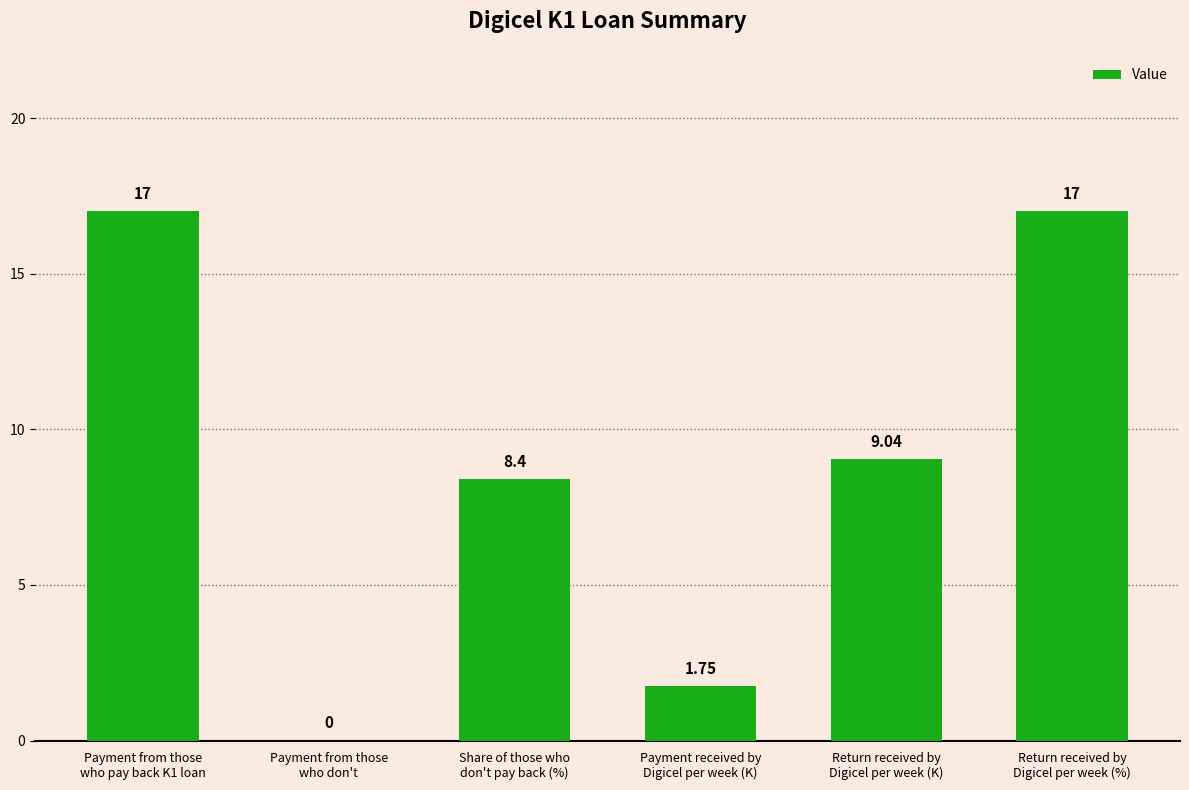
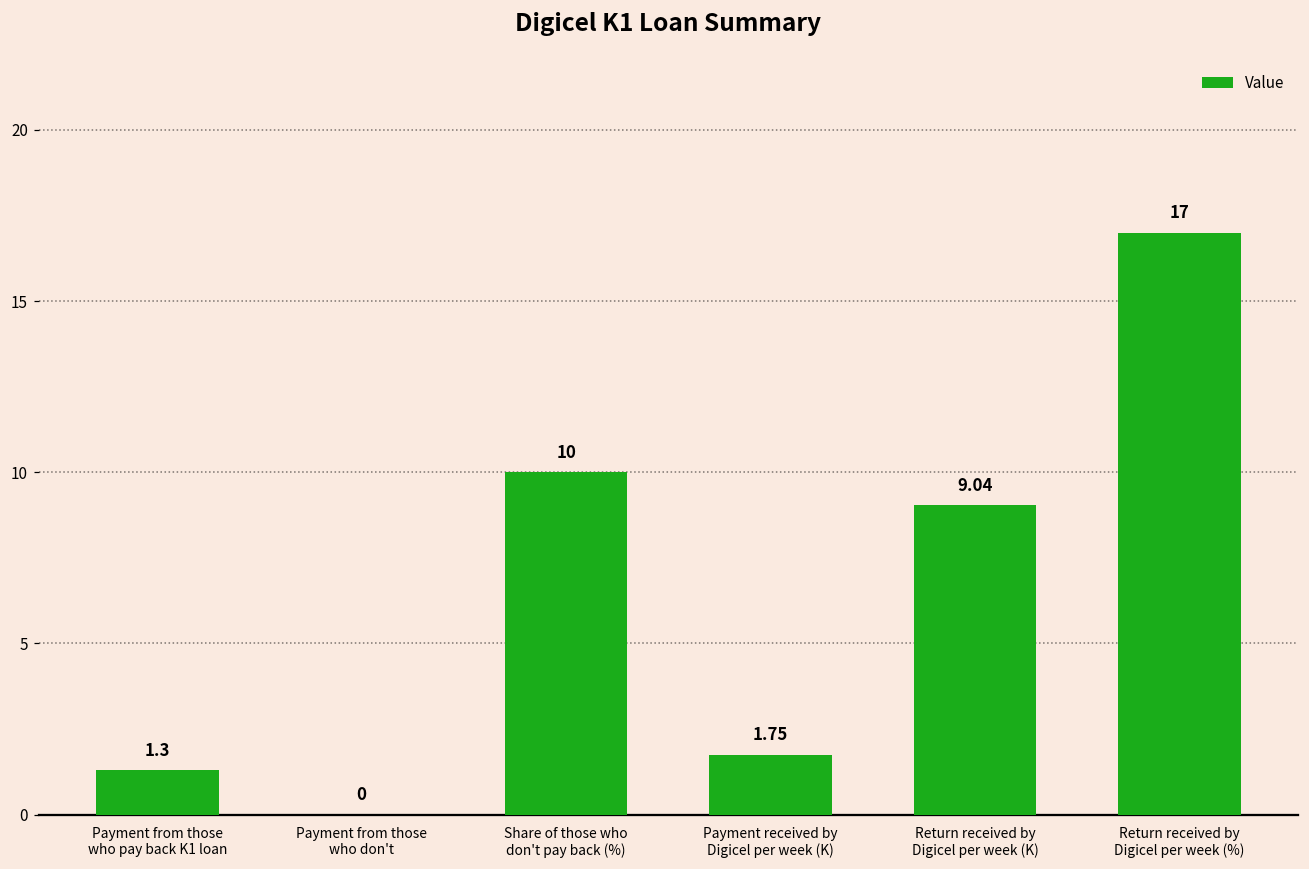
  {
-   "Payment from those who pay back K1 loan": 17,
+   "Payment from those who pay back K1 loan": 1.3,
    "Payment from those who don't": 0,
-   "Share of those who don't pay back (%)": 8.4,
+   "Share of those who don't pay back (%)": 10,
    "Payment received by Digicel per week (K)": 1.75,
    "Return received by Digicel per week (K)": 9.04,
    "Return received by Digicel per week (%)": 17
  }
